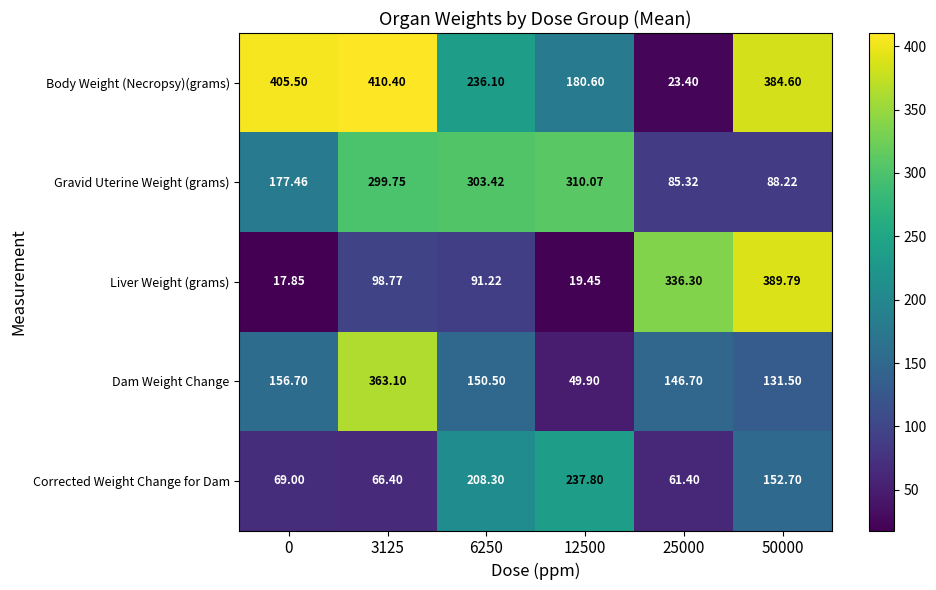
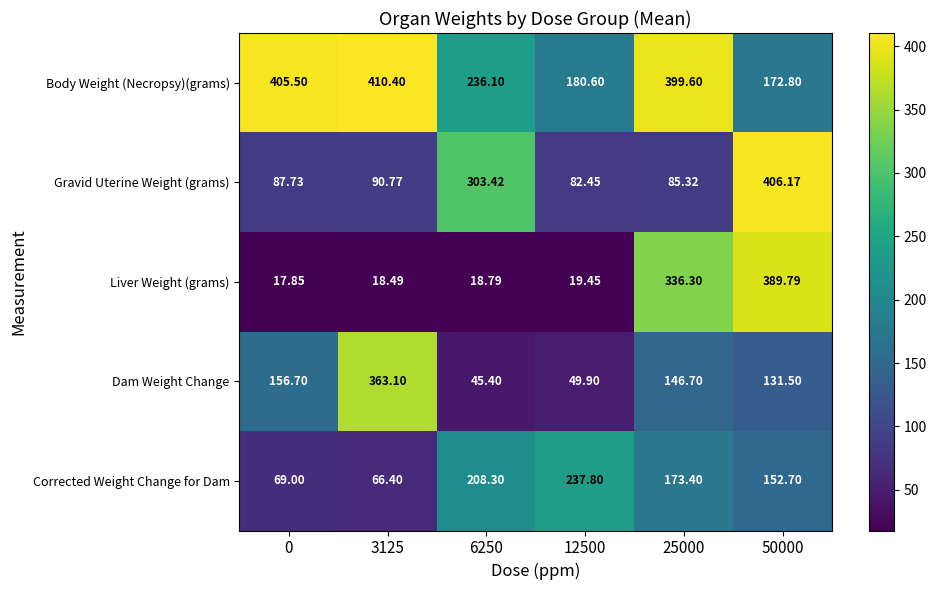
  {
    "Body Weight (Necropsy)(grams)": {
      "0": 405.50,
      "3125": 410.40,
      "6250": 236.10,
      "12500": 180.60,
-     "25000": 23.40,
-     "50000": 384.60
+     "25000": 399.60,
+     "50000": 172.80
    },
    "Gravid Uterine Weight (grams)": {
-     "0": 177.46,
-     "3125": 299.75,
+     "0": 87.73,
+     "3125": 90.77,
      "6250": 303.42,
-     "12500": 310.07,
+     "12500": 82.45,
      "25000": 85.32,
-     "50000": 88.22
+     "50000": 406.17
    },
    "Liver Weight (grams)": {
      "0": 17.85,
-     "3125": 98.77,
-     "6250": 91.22,
+     "3125": 18.49,
+     "6250": 18.79,
      "12500": 19.45,
      "25000": 336.30,
      "50000": 389.79
    },
    "Dam Weight Change": {
      "0": 156.70,
      "3125": 363.10,
-     "6250": 150.50,
+     "6250": 45.40,
      "12500": 49.90,
      "25000": 146.70,
      "50000": 131.50
    },
    "Corrected Weight Change for Dam": {
      "0": 69.00,
      "3125": 66.40,
      "6250": 208.30,
      "12500": 237.80,
-     "25000": 61.40,
+     "25000": 173.40,
      "50000": 152.70
    }
  }
